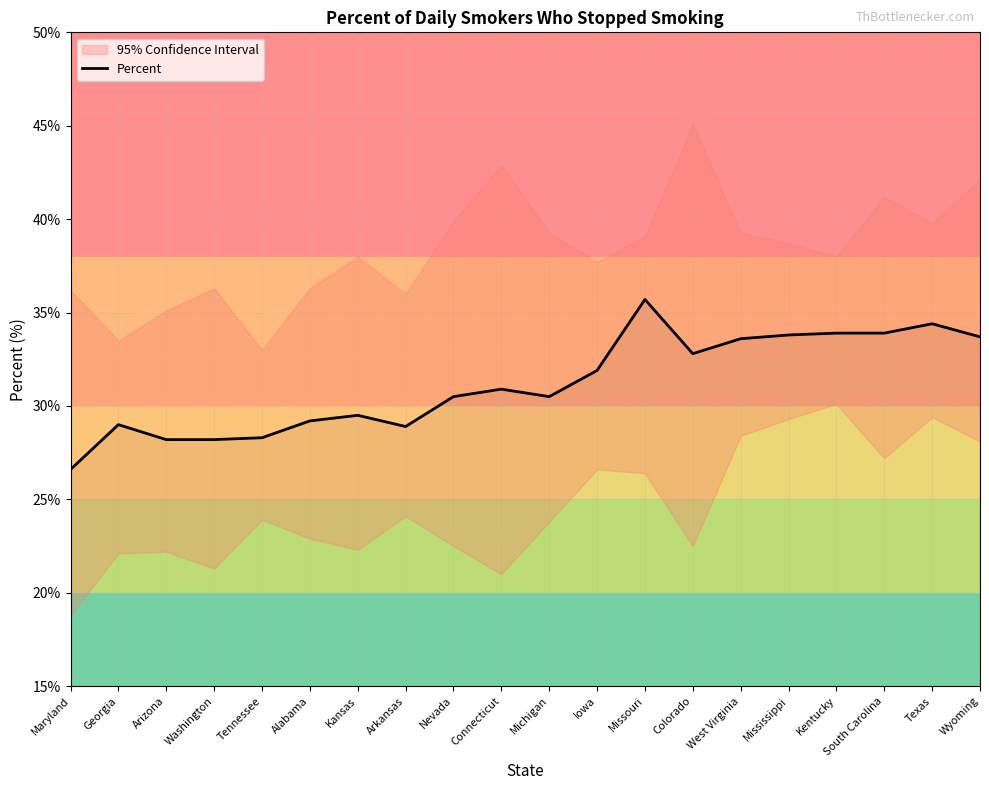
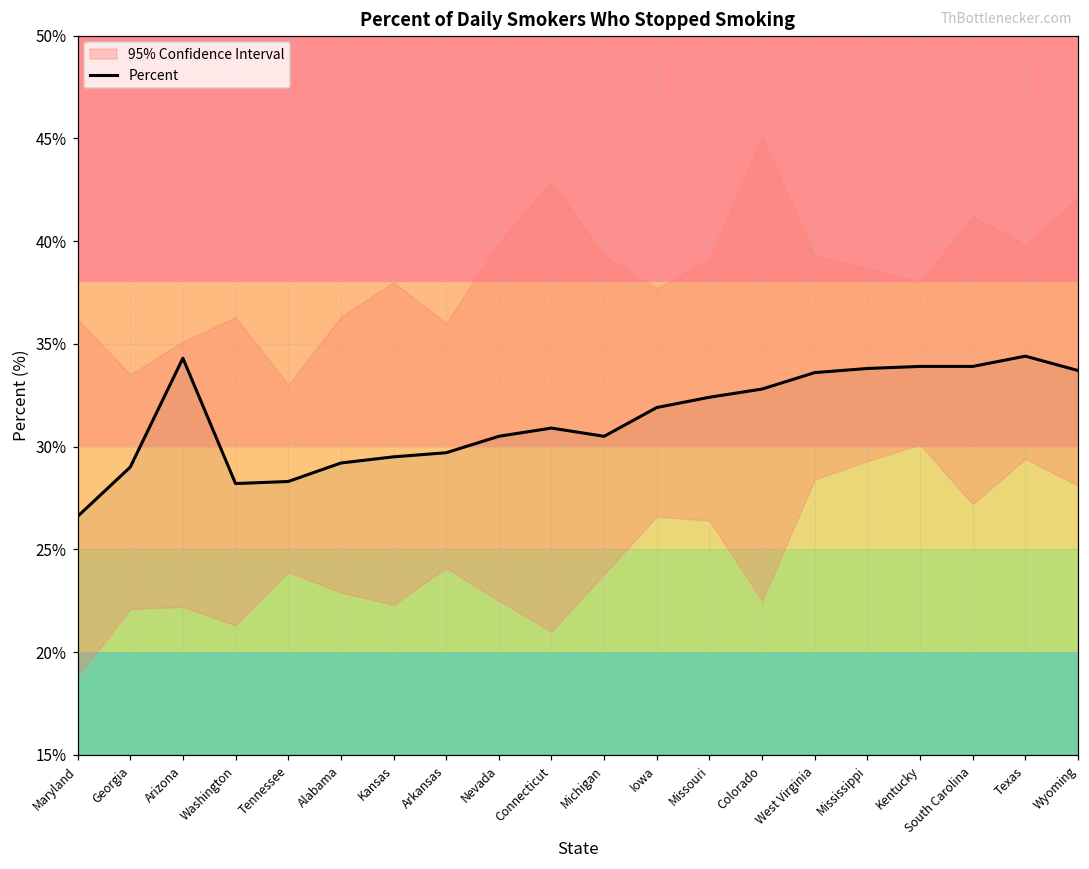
  {
    "Percent": {
      "Maryland": "26.6%",
      "Georgia": "29.0%",
-     "Arizona": "28.2%",
+     "Arizona": "34.3%",
      "Washington": "28.2%",
      "Tennessee": "28.3%",
      "Alabama": "29.2%",
      "Kansas": "29.5%",
-     "Arkansas": "28.9%",
+     "Arkansas": "29.7%",
      "Nevada": "30.5%",
      "Connecticut": "30.9%",
      "Michigan": "30.5%",
      "Iowa": "31.9%",
-     "Missouri": "35.7%",
+     "Missouri": "32.4%",
      "Colorado": "32.8%",
      "West Virginia": "33.6%",
      "Mississippi": "33.8%",
      "Kentucky": "33.9%",
      "South Carolina": "33.9%",
      "Texas": "34.4%",
      "Wyoming": "33.7%"
    }
  }
